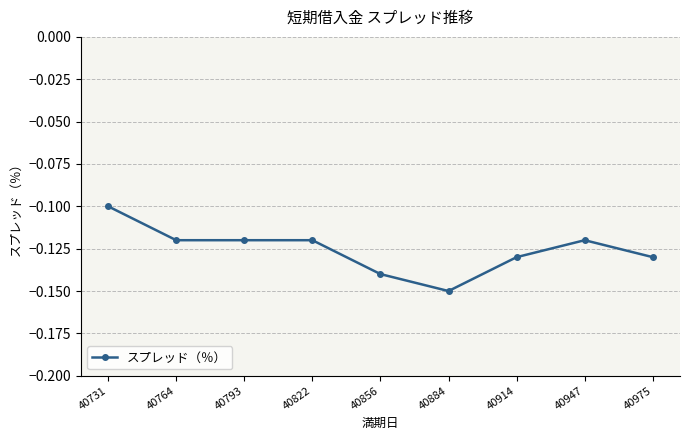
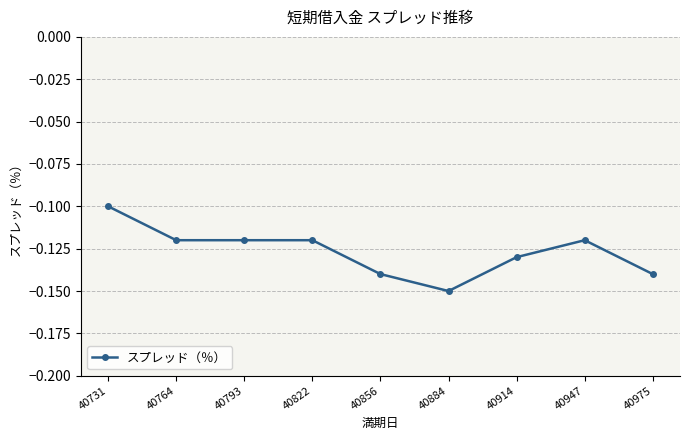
  {
    "40731": -0.10,
    "40764": -0.12,
    "40793": -0.12,
    "40822": -0.12,
    "40856": -0.14,
    "40884": -0.15,
    "40914": -0.13,
    "40947": -0.12,
-   "40975": -0.13
+   "40975": -0.14
  }
